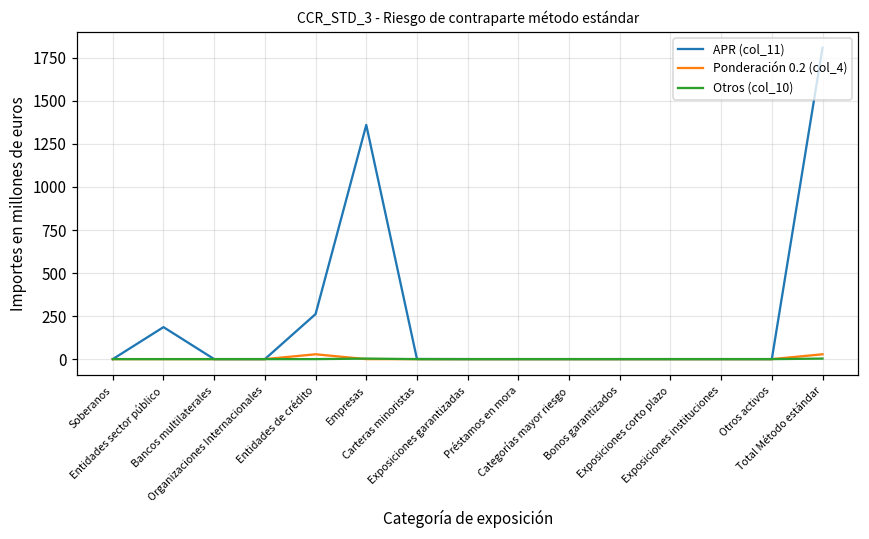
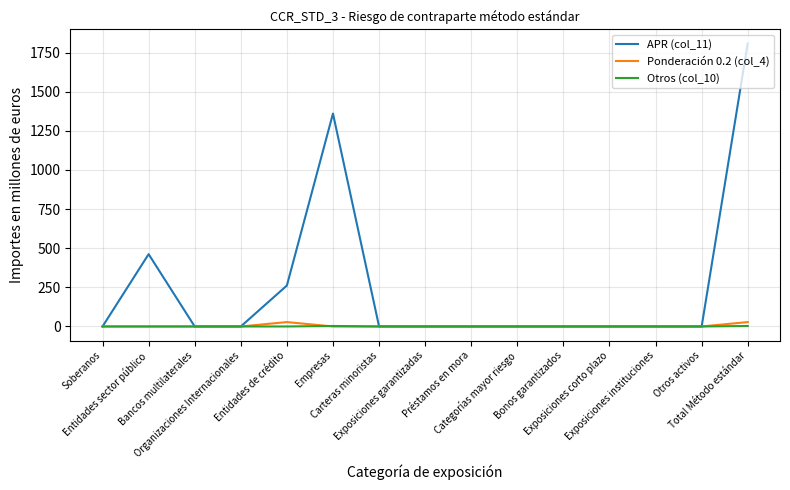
  {
    "APR (col_11)": {
-     "Entidades sector público": 190,
+     "Entidades sector público": 460,
      "Entidades de crédito": 260,
      "Empresas": 1360
    },
    "Ponderación 0.2 (col_4)": {
      "Entidades de crédito": 30,
      "Total Método estándar": 30
    },
    "Otros (col_10)": {
      "Entidades de crédito": 0,
      "Total Método estándar": 0
    }
  }
